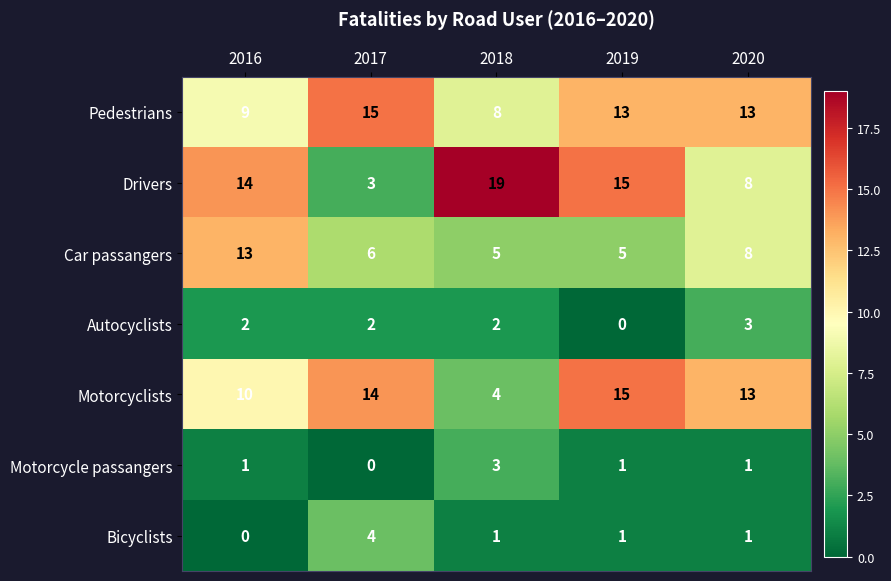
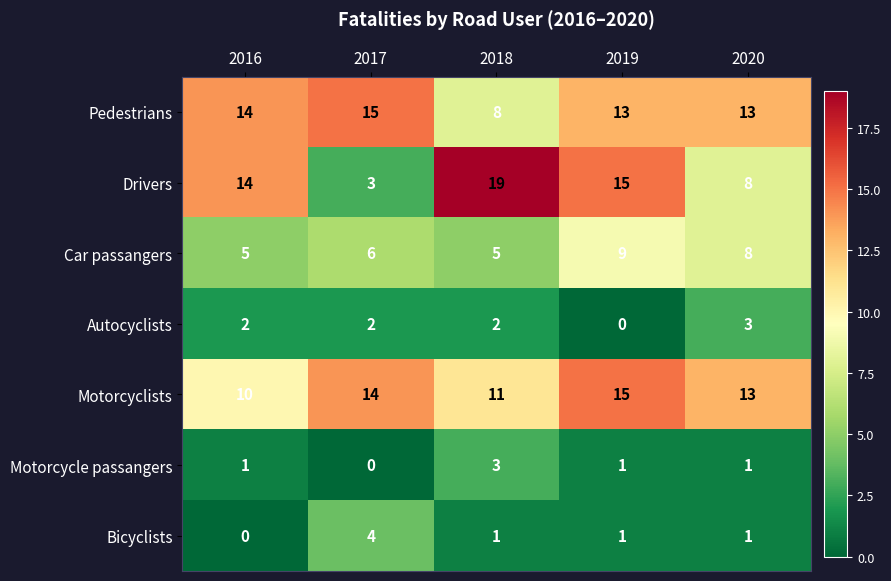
  {
    "Pedestrians": {
-     "2016": 9,
+     "2016": 14,
      "2017": 15,
      "2018": 8,
      "2019": 13,
      "2020": 13
    },
    "Drivers": {
      "2016": 14,
      "2017": 3,
      "2018": 19,
      "2019": 15,
      "2020": 8
    },
    "Car passangers": {
-     "2016": 13,
+     "2016": 5,
      "2017": 6,
      "2018": 5,
-     "2019": 5,
+     "2019": 9,
      "2020": 8
    },
    "Autocyclists": {
      "2016": 2,
      "2017": 2,
      "2018": 2,
      "2019": 0,
      "2020": 3
    },
    "Motorcyclists": {
      "2016": 10,
      "2017": 14,
-     "2018": 4,
+     "2018": 11,
      "2019": 15,
      "2020": 13
    },
    "Motorcycle passangers": {
      "2016": 1,
      "2017": 0,
      "2018": 3,
      "2019": 1,
      "2020": 1
    },
    "Bicyclists": {
      "2016": 0,
      "2017": 4,
      "2018": 1,
      "2019": 1,
      "2020": 1
    }
  }
